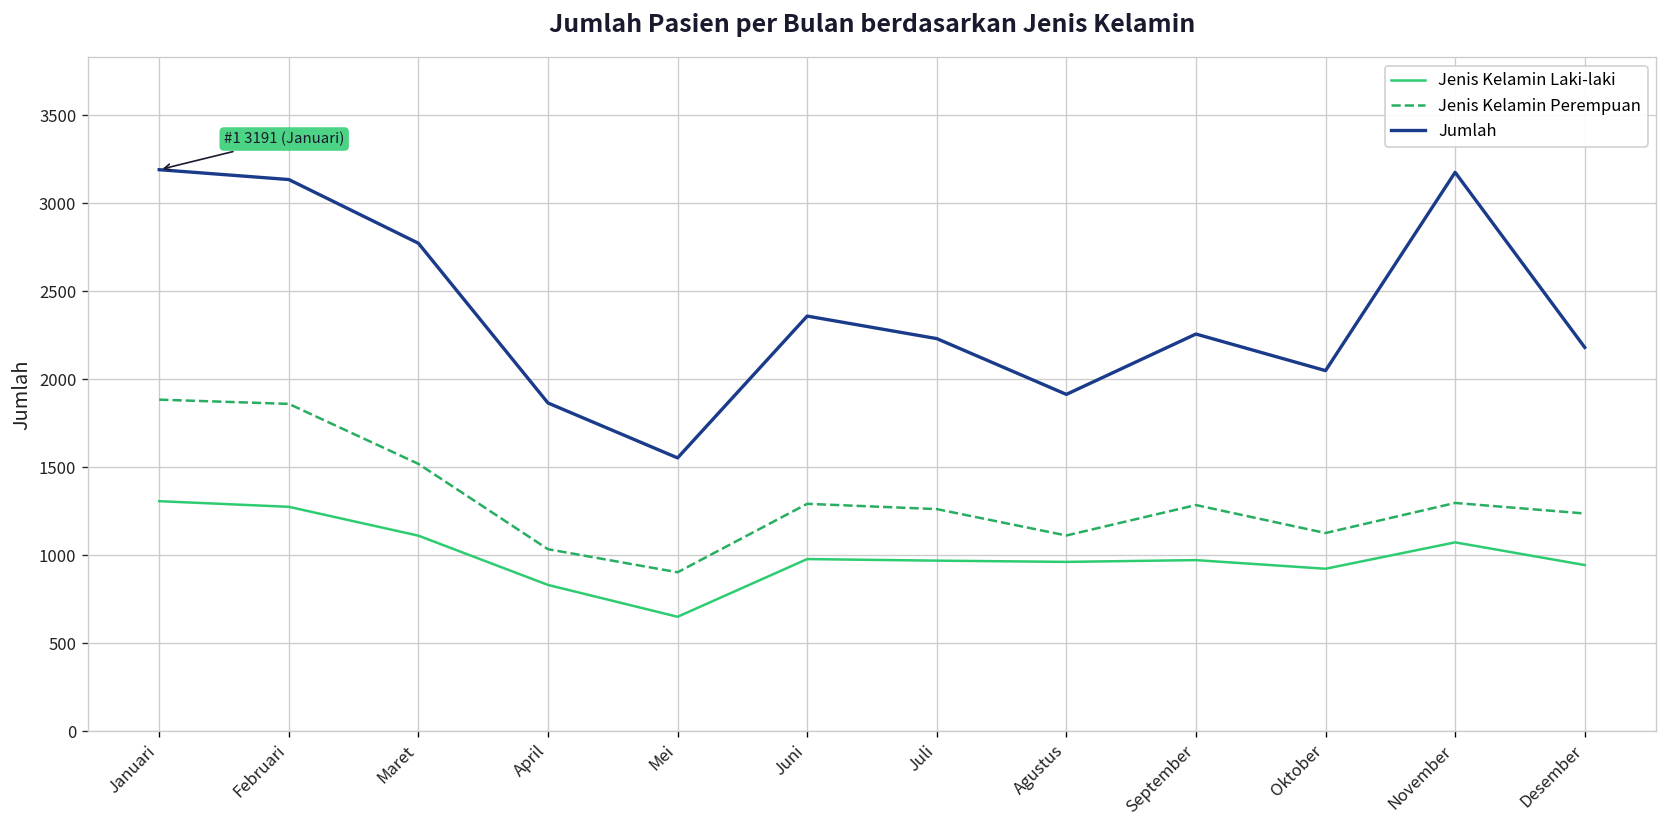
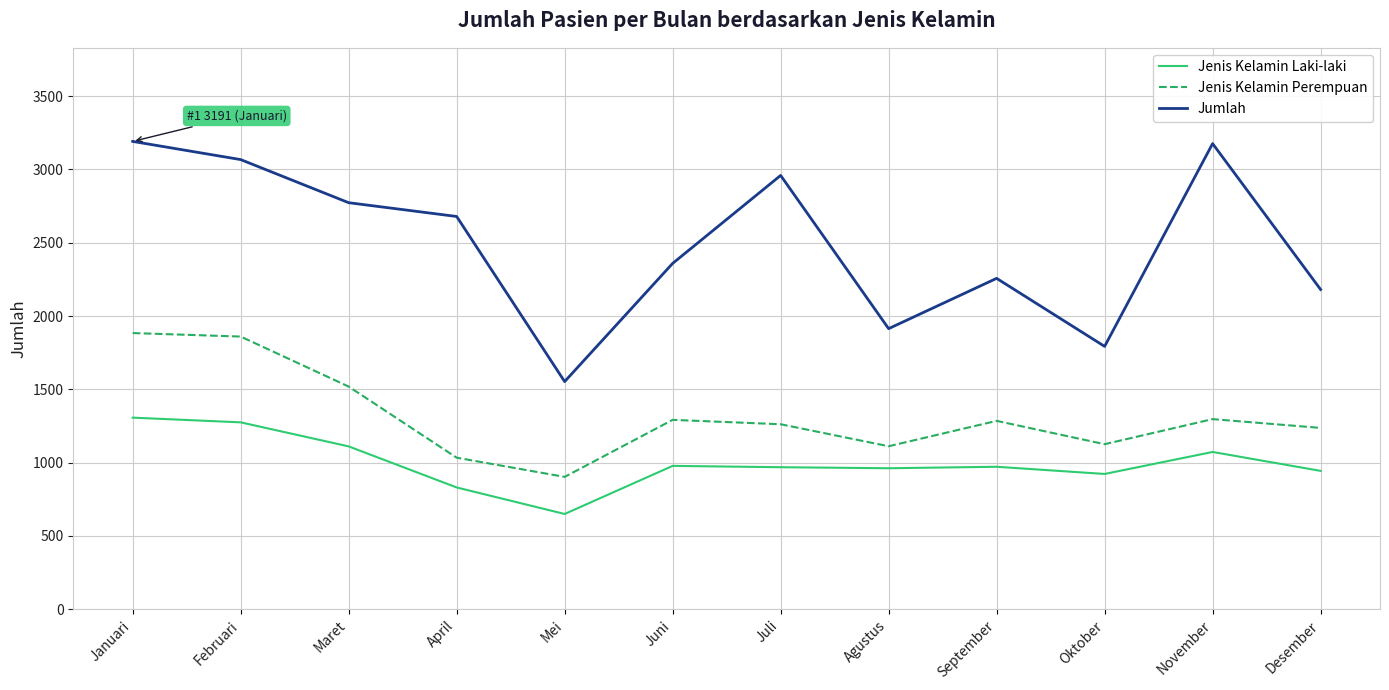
  {
    "Jumlah": {
-     "Februari": 3140,
+     "Februari": 3070,
      "Maret": 2770,
-     "April": 1870,
+     "April": 2680,
      "Mei": 1550,
      "Juni": 2360,
-     "Juli": 2230,
+     "Juli": 2960,
      "Agustus": 1910,
      "September": 2260,
-     "Oktober": 2050,
+     "Oktober": 1790,
      "November": 3180,
      "Desember": 2180
    }
  }
